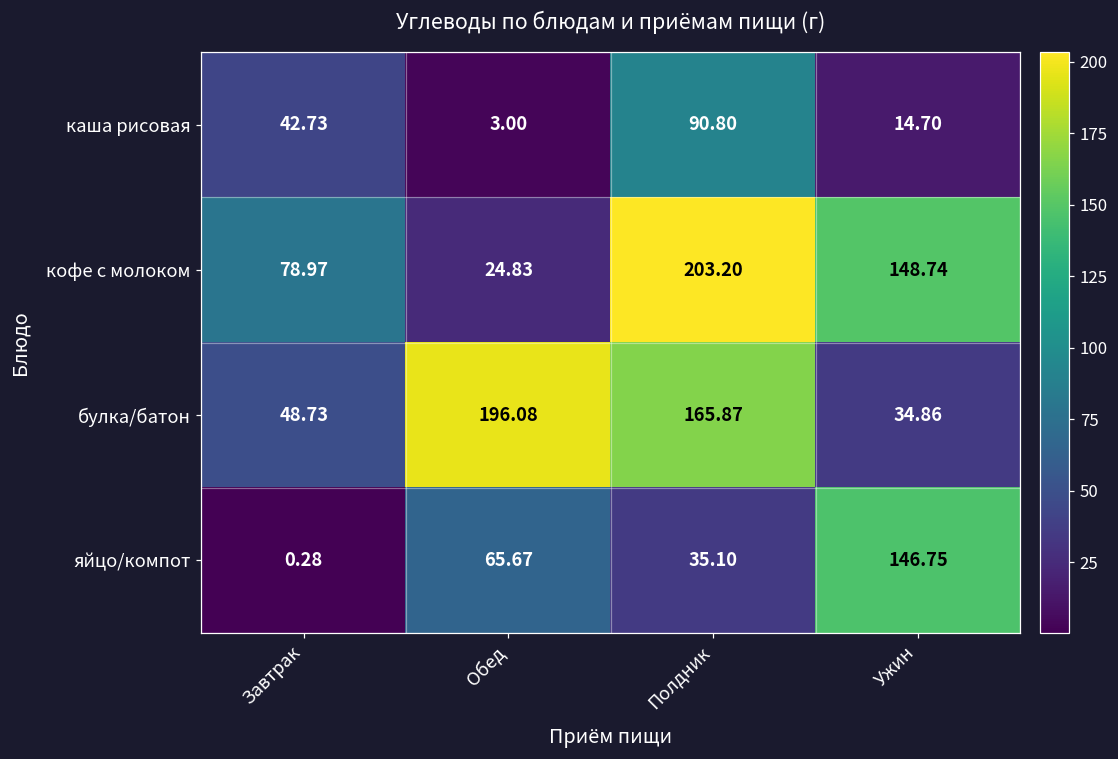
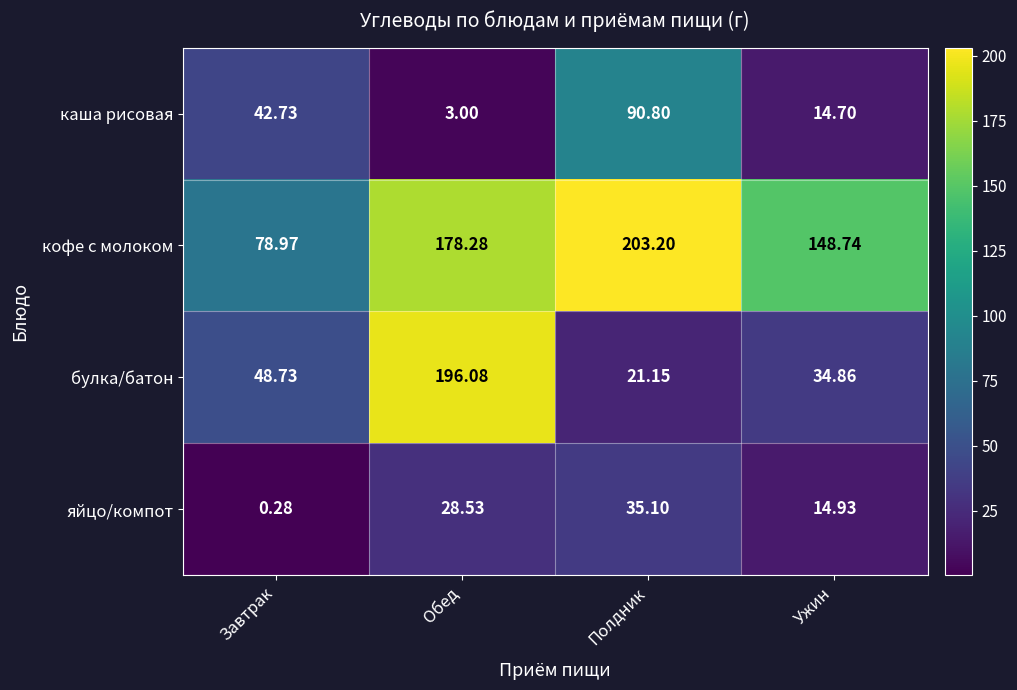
  {
    "каша рисовая": {
      "Завтрак": 42.73,
      "Обед": 3.00,
      "Полдник": 90.80,
      "Ужин": 14.70
    },
    "кофе с молоком": {
      "Завтрак": 78.97,
-     "Обед": 24.83,
+     "Обед": 178.28,
      "Полдник": 203.20,
      "Ужин": 148.74
    },
    "булка/батон": {
      "Завтрак": 48.73,
      "Обед": 196.08,
-     "Полдник": 165.87,
+     "Полдник": 21.15,
      "Ужин": 34.86
    },
    "яйцо/компот": {
      "Завтрак": 0.28,
-     "Обед": 65.67,
+     "Обед": 28.53,
      "Полдник": 35.10,
-     "Ужин": 146.75
+     "Ужин": 14.93
    }
  }
